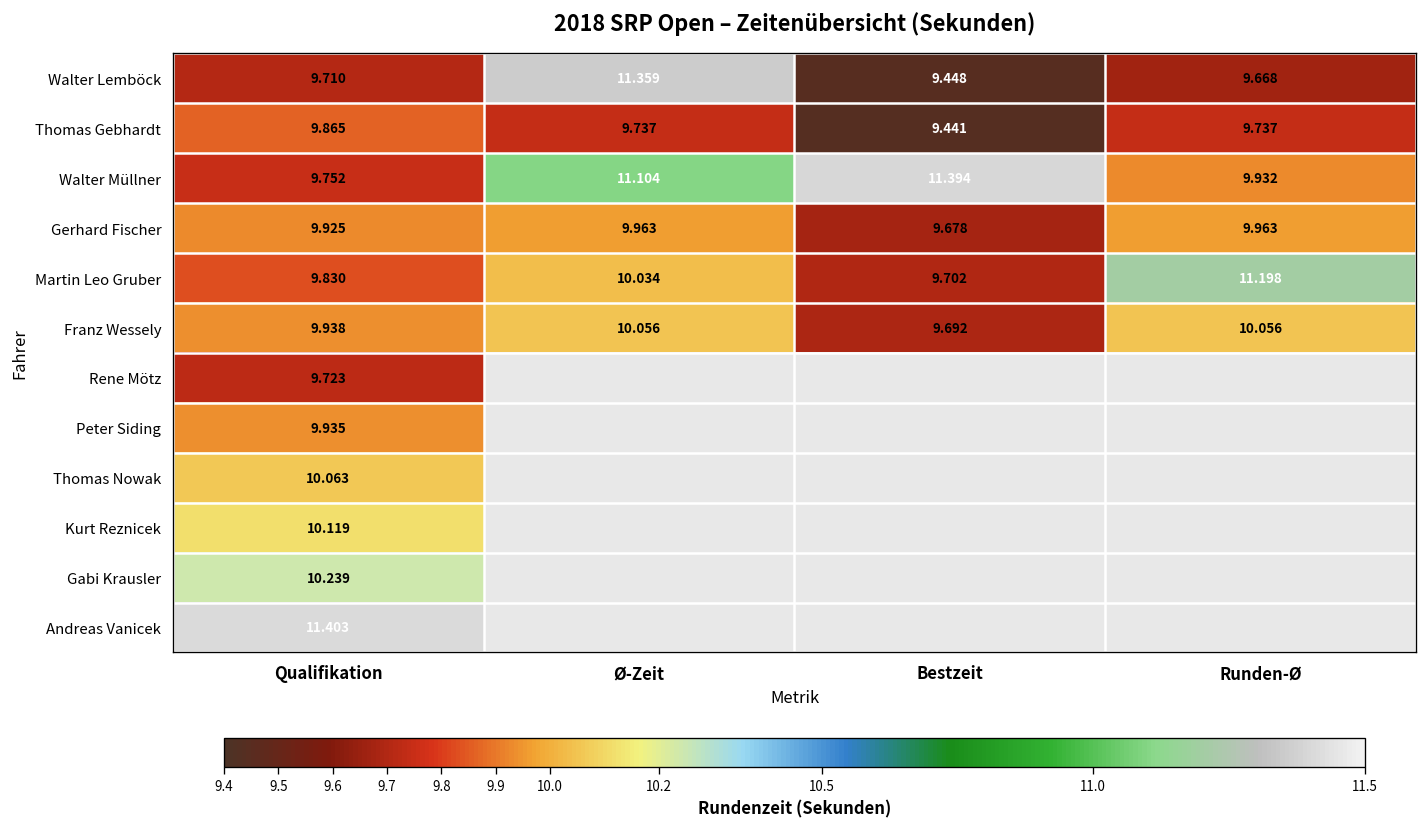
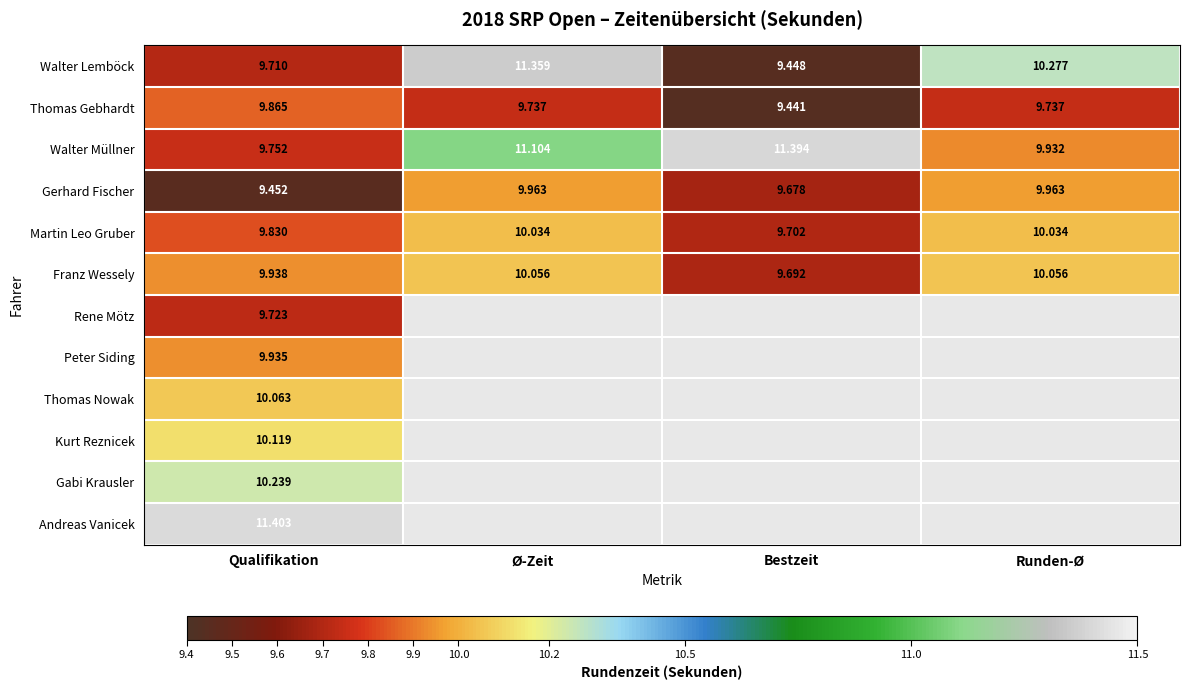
  {
    "Walter Lemböck": {
      "Qualifikation": 9.710,
      "Ø-Zeit": 11.359,
      "Bestzeit": 9.448,
-     "Runden-Ø": 9.668
+     "Runden-Ø": 10.277
    },
    "Thomas Gebhardt": {
      "Qualifikation": 9.865,
      "Ø-Zeit": 9.737,
      "Bestzeit": 9.441,
      "Runden-Ø": 9.737
    },
    "Walter Müllner": {
      "Qualifikation": 9.752,
      "Ø-Zeit": 11.104,
      "Runden-Ø": 9.932
    },
    "Gerhard Fischer": {
-     "Qualifikation": 9.925,
+     "Qualifikation": 9.452,
      "Ø-Zeit": 9.963,
      "Bestzeit": 9.678,
      "Runden-Ø": 9.963
    },
    "Martin Leo Gruber": {
      "Qualifikation": 9.830,
      "Ø-Zeit": 10.034,
      "Bestzeit": 9.702,
-     "Runden-Ø": 11.198
+     "Runden-Ø": 10.034
    },
    "Franz Wessely": {
      "Qualifikation": 9.938,
      "Ø-Zeit": 10.056,
      "Bestzeit": 9.692,
      "Runden-Ø": 10.056
    },
    "Rene Mötz": {
      "Qualifikation": 9.723
    },
    "Peter Siding": {
      "Qualifikation": 9.935
    },
    "Thomas Nowak": {
      "Qualifikation": 10.063
    },
    "Kurt Reznicek": {
      "Qualifikation": 10.119
    },
    "Gabi Krausler": {
      "Qualifikation": 10.239
    }
  }
